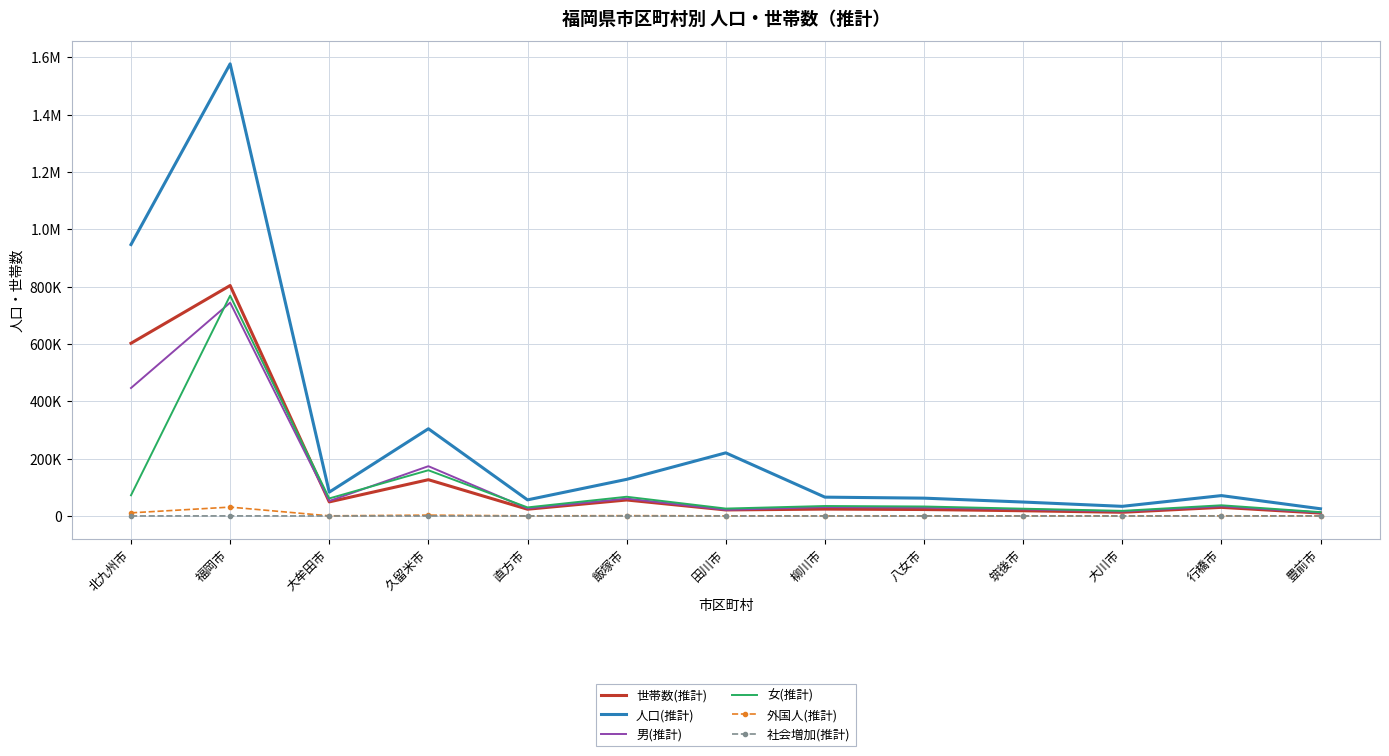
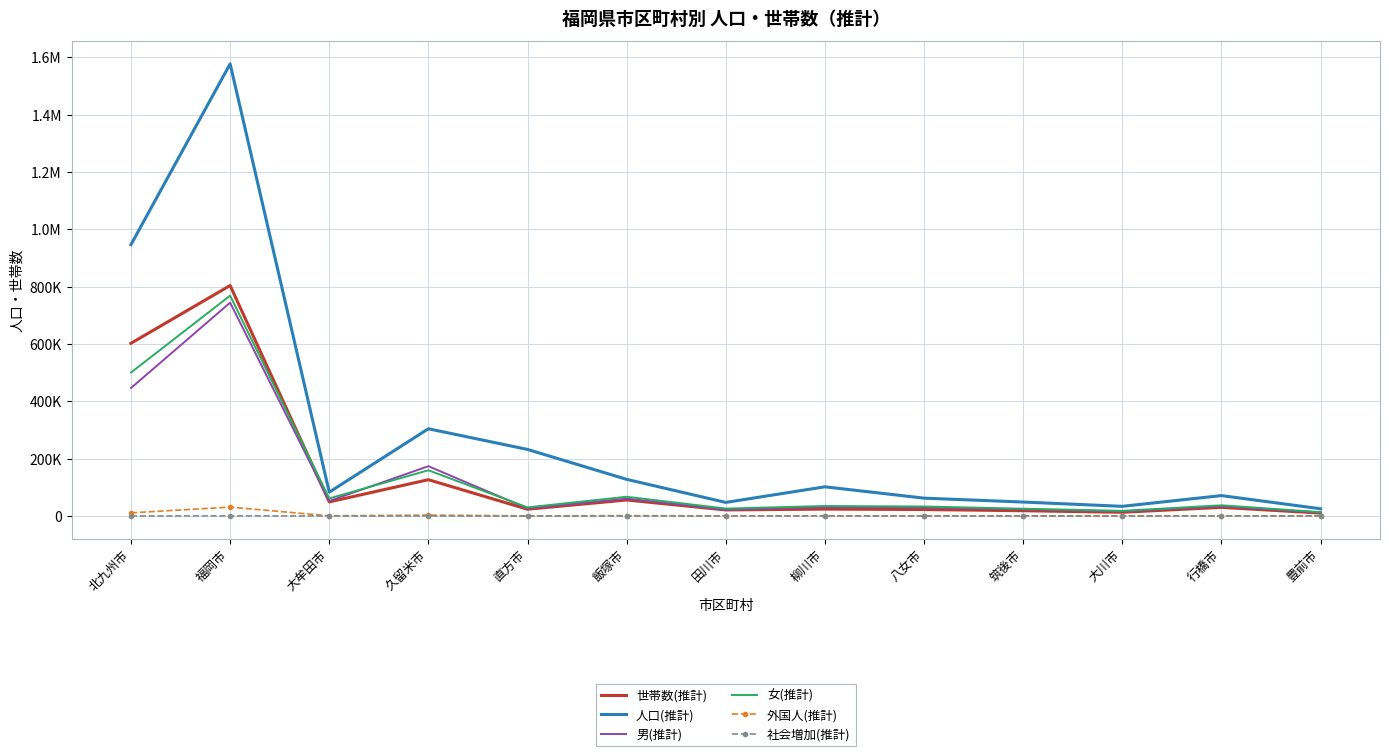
  {
    "世帯数(推計)": {
      "北九州市": 600000,
      "福岡市": 800000,
      "久留米市": 130000
    },
    "人口(推計)": {
      "北九州市": 950000,
      "福岡市": 1580000,
      "大牟田市": 80000,
      "久留米市": 300000,
-     "直方市": 60000,
+     "直方市": 230000,
      "飯塚市": 130000,
-     "田川市": 220000,
-     "柳川市": 70000,
+     "田川市": 50000,
+     "柳川市": 100000,
      "八女市": 60000,
      "筑後市": 50000,
      "大川市": 30000,
      "行橋市": 70000,
      "豊前市": 30000
    },
    "男(推計)": {
      "北九州市": 450000,
      "福岡市": 740000,
      "久留米市": 170000
    },
    "女(推計)": {
-     "北九州市": 70000,
+     "北九州市": 500000,
      "福岡市": 770000,
      "大牟田市": 60000,
      "久留米市": 160000
    },
    "外国人(推計)": {
      "北九州市": 10000,
      "福岡市": 30000
    },
    "社会増加(推計)": {
      "北九州市": 0,
      "福岡市": 0
    }
  }
